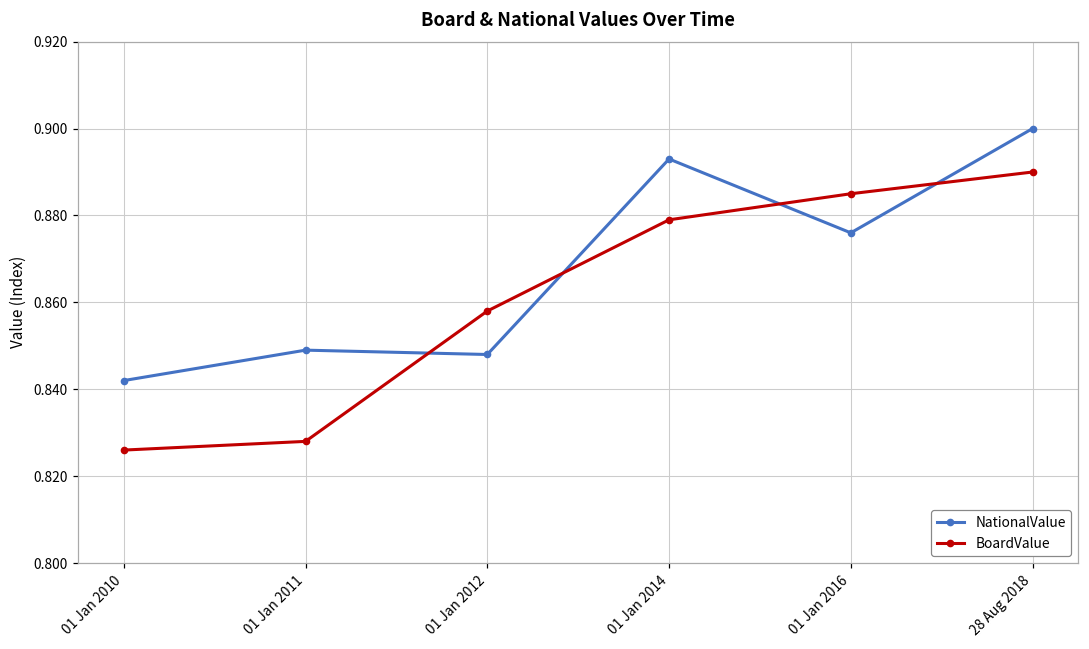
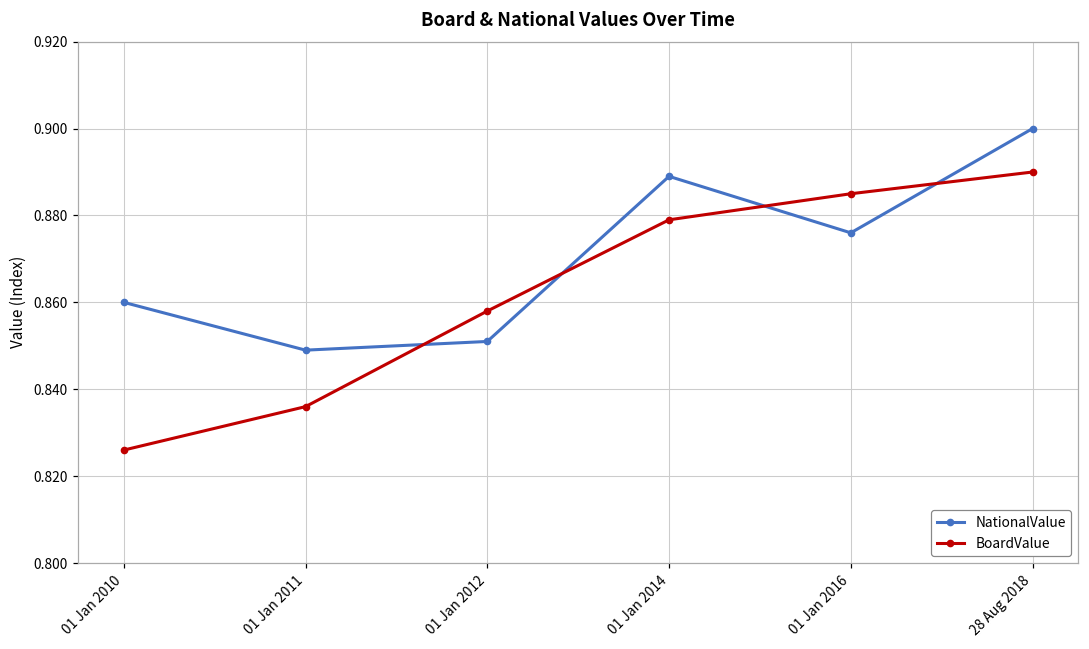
  {
    "NationalValue": {
-     "01 Jan 2010": 0.842,
+     "01 Jan 2010": 0.860,
      "01 Jan 2011": 0.849,
-     "01 Jan 2012": 0.848,
-     "01 Jan 2014": 0.893,
+     "01 Jan 2012": 0.851,
+     "01 Jan 2014": 0.889,
      "01 Jan 2016": 0.876,
      "28 Aug 2018": 0.900
    },
    "BoardValue": {
      "01 Jan 2010": 0.826,
-     "01 Jan 2011": 0.828,
+     "01 Jan 2011": 0.836,
      "01 Jan 2012": 0.858,
      "01 Jan 2014": 0.879,
      "01 Jan 2016": 0.885,
      "28 Aug 2018": 0.890
    }
  }
